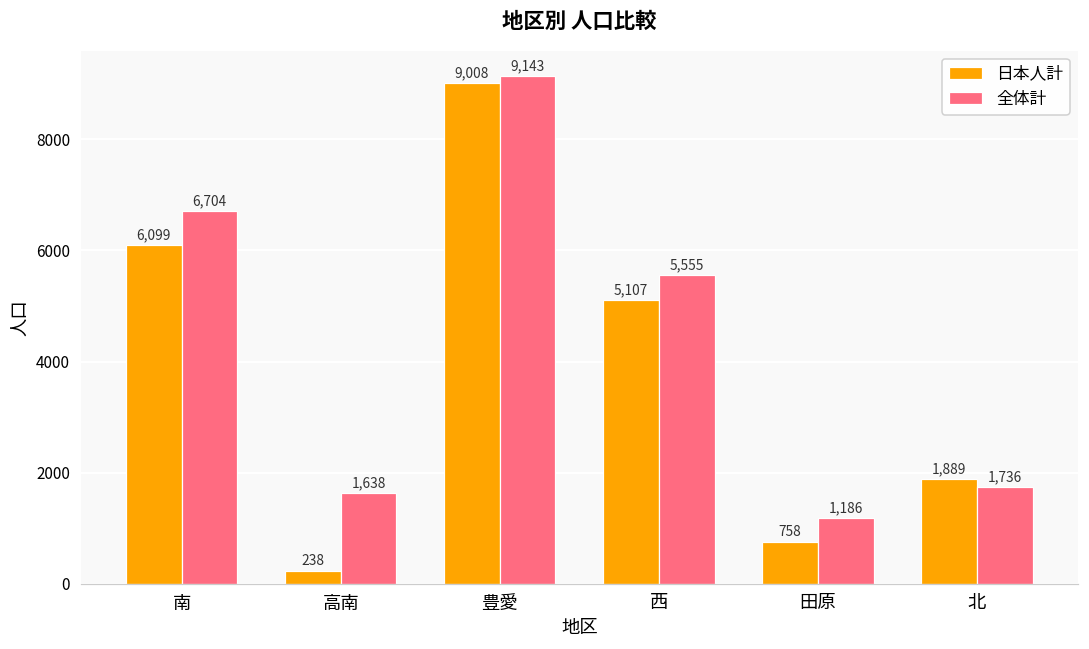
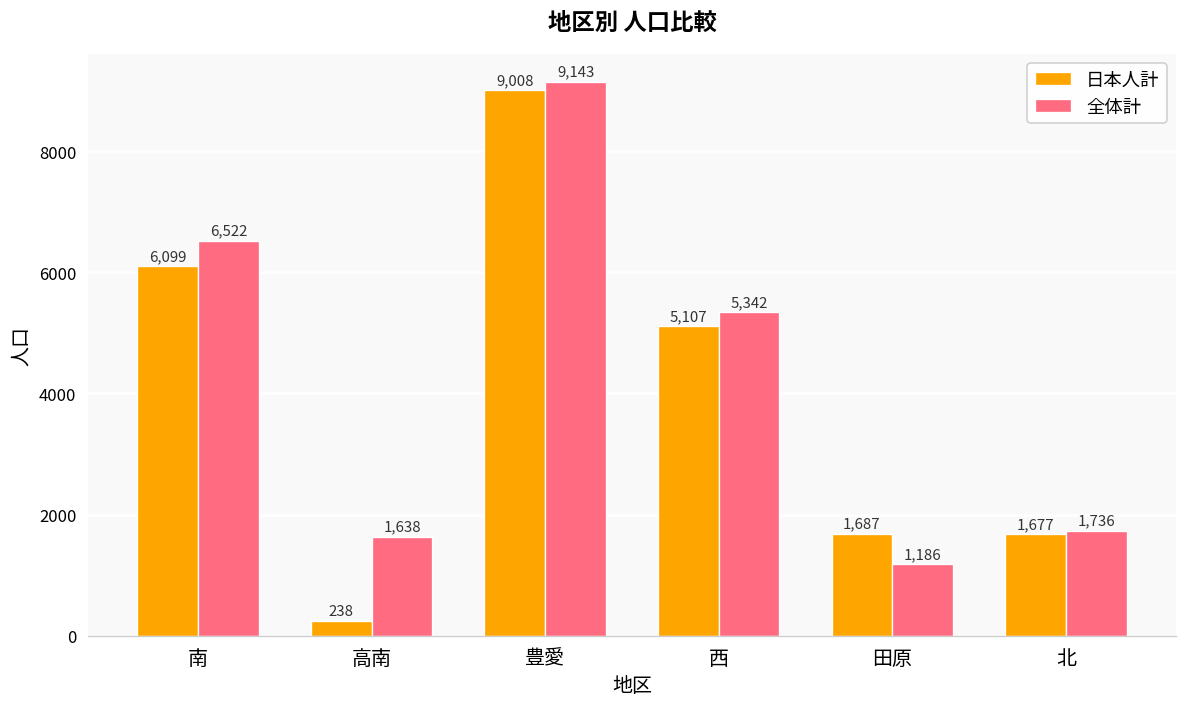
  {
    "日本人計": {
      "南": "6,099",
      "高南": "238",
      "豊愛": "9,008",
      "西": "5,107",
-     "田原": "758",
-     "北": "1,889"
+     "田原": "1,687",
+     "北": "1,677"
    },
    "全体計": {
-     "南": "6,704",
+     "南": "6,522",
      "高南": "1,638",
      "豊愛": "9,143",
-     "西": "5,555",
+     "西": "5,342",
      "田原": "1,186",
      "北": "1,736"
    }
  }
